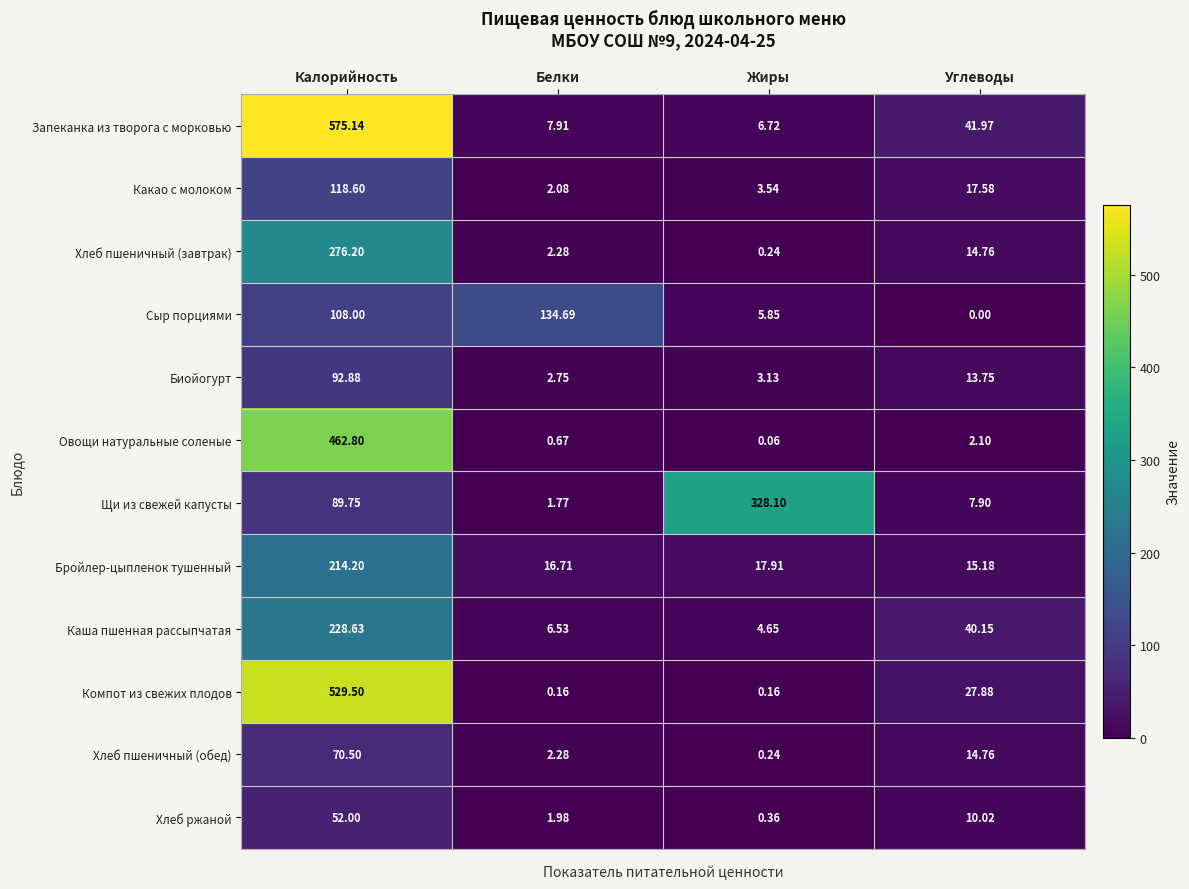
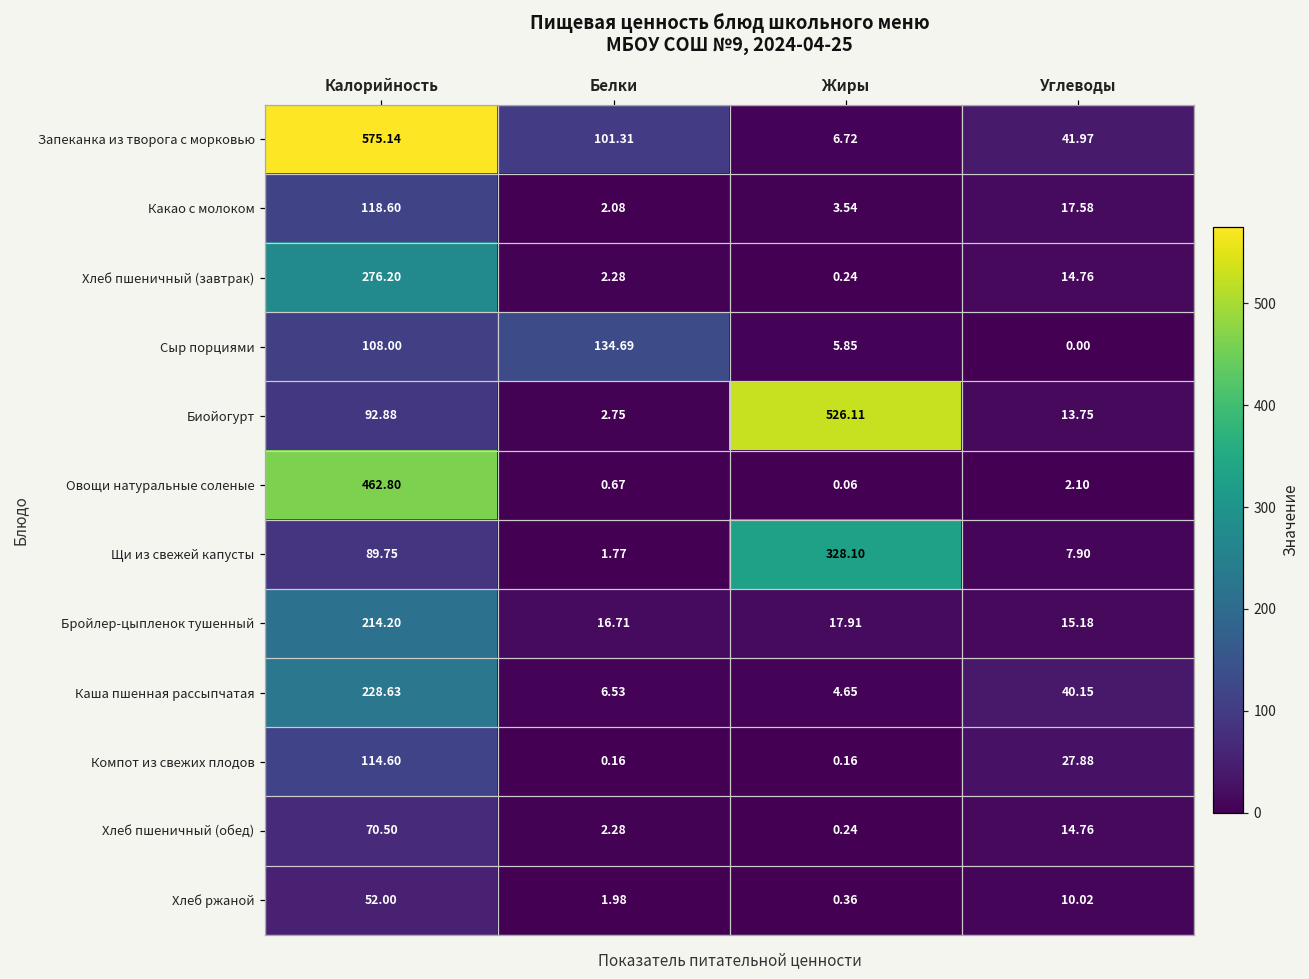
  {
    "Запеканка из творога с морковью": {
      "Калорийность": 575.14,
-     "Белки": 7.91,
+     "Белки": 101.31,
      "Жиры": 6.72,
      "Углеводы": 41.97
    },
    "Какао с молоком": {
      "Калорийность": 118.60,
      "Белки": 2.08,
      "Жиры": 3.54,
      "Углеводы": 17.58
    },
    "Хлеб пшеничный (завтрак)": {
      "Калорийность": 276.20,
      "Белки": 2.28,
      "Жиры": 0.24,
      "Углеводы": 14.76
    },
    "Сыр порциями": {
      "Калорийность": 108.00,
      "Белки": 134.69,
      "Жиры": 5.85,
      "Углеводы": 0.00
    },
    "Биойогурт": {
      "Калорийность": 92.88,
      "Белки": 2.75,
-     "Жиры": 3.13,
+     "Жиры": 526.11,
      "Углеводы": 13.75
    },
    "Овощи натуральные соленые": {
      "Калорийность": 462.80,
      "Белки": 0.67,
      "Жиры": 0.06,
      "Углеводы": 2.10
    },
    "Щи из свежей капусты": {
      "Калорийность": 89.75,
      "Белки": 1.77,
      "Жиры": 328.10,
      "Углеводы": 7.90
    },
    "Бройлер-цыпленок тушенный": {
      "Калорийность": 214.20,
      "Белки": 16.71,
      "Жиры": 17.91,
      "Углеводы": 15.18
    },
    "Каша пшенная рассыпчатая": {
      "Калорийность": 228.63,
      "Белки": 6.53,
      "Жиры": 4.65,
      "Углеводы": 40.15
    },
    "Компот из свежих плодов": {
-     "Калорийность": 529.50,
+     "Калорийность": 114.60,
      "Белки": 0.16,
      "Жиры": 0.16,
      "Углеводы": 27.88
    },
    "Хлеб пшеничный (обед)": {
      "Калорийность": 70.50,
      "Белки": 2.28,
      "Жиры": 0.24,
      "Углеводы": 14.76
    },
    "Хлеб ржаной": {
      "Калорийность": 52.00,
      "Белки": 1.98,
      "Жиры": 0.36,
      "Углеводы": 10.02
    }
  }
